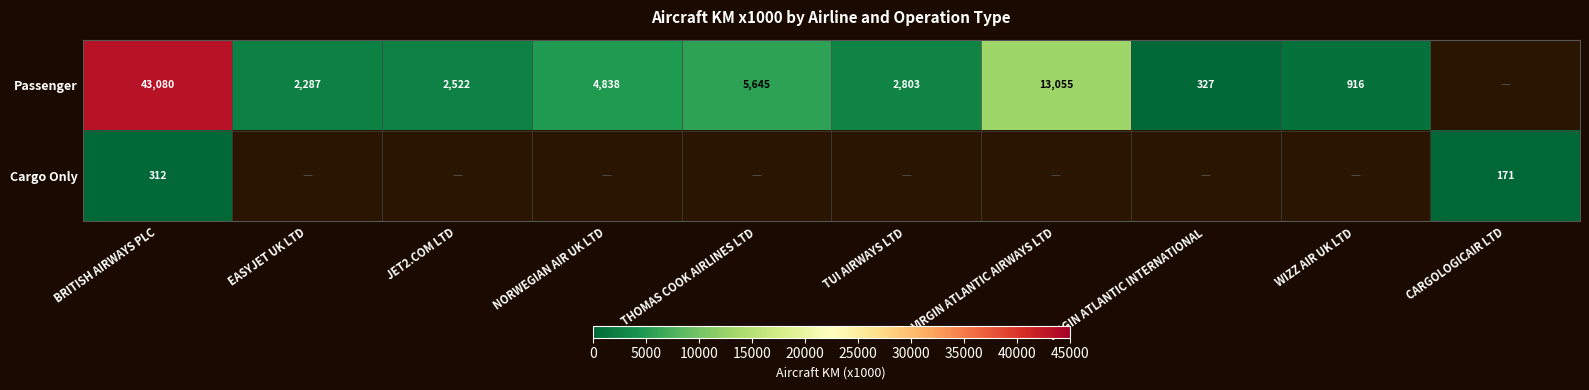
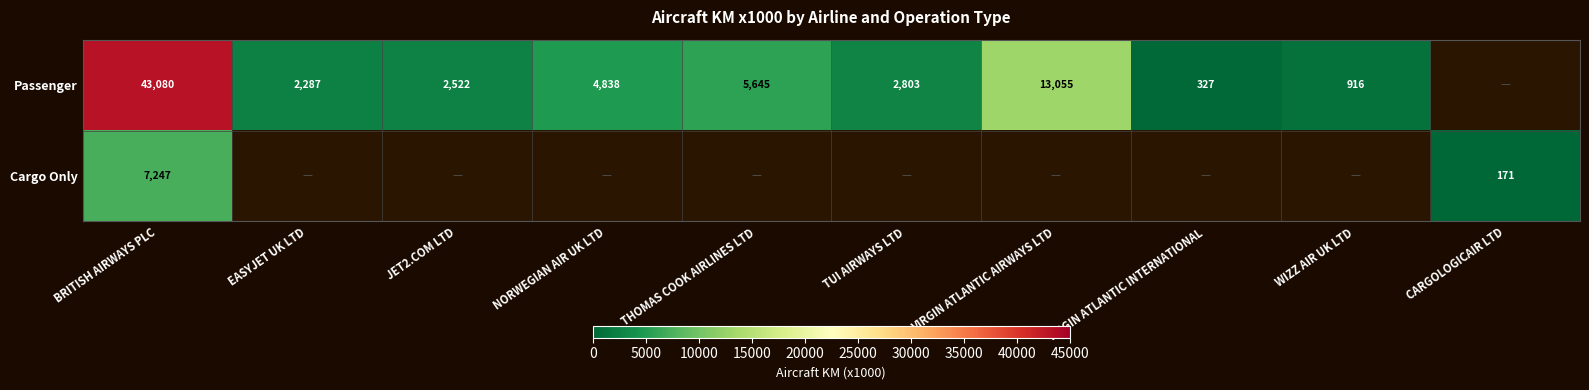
  {
    "Passenger": {
      "BRITISH AIRWAYS PLC": "43,080",
      "EASYJET UK LTD": "2,287",
      "JET2.COM LTD": "2,522",
      "NORWEGIAN AIR UK LTD": "4,838",
      "THOMAS COOK AIRLINES LTD": "5,645",
      "TUI AIRWAYS LTD": "2,803",
      "VIRGIN ATLANTIC AIRWAYS LTD": "13,055",
      "VIRGIN ATLANTIC INTERNATIONAL": "327",
      "WIZZ AIR UK LTD": "916"
    },
    "Cargo Only": {
-     "BRITISH AIRWAYS PLC": "312",
+     "BRITISH AIRWAYS PLC": "7,247",
      "CARGOLOGICAIR LTD": "171"
    }
  }
